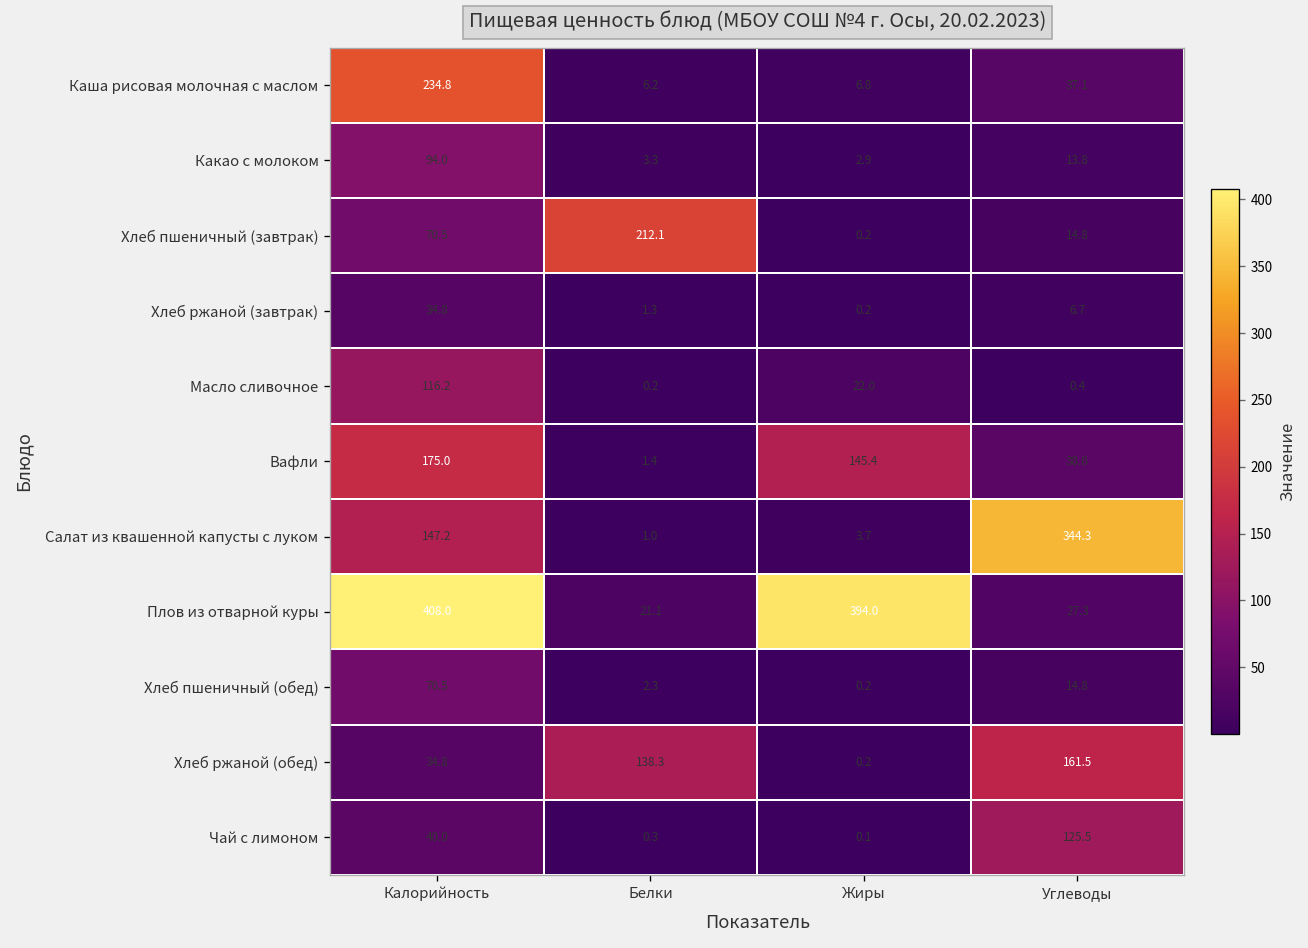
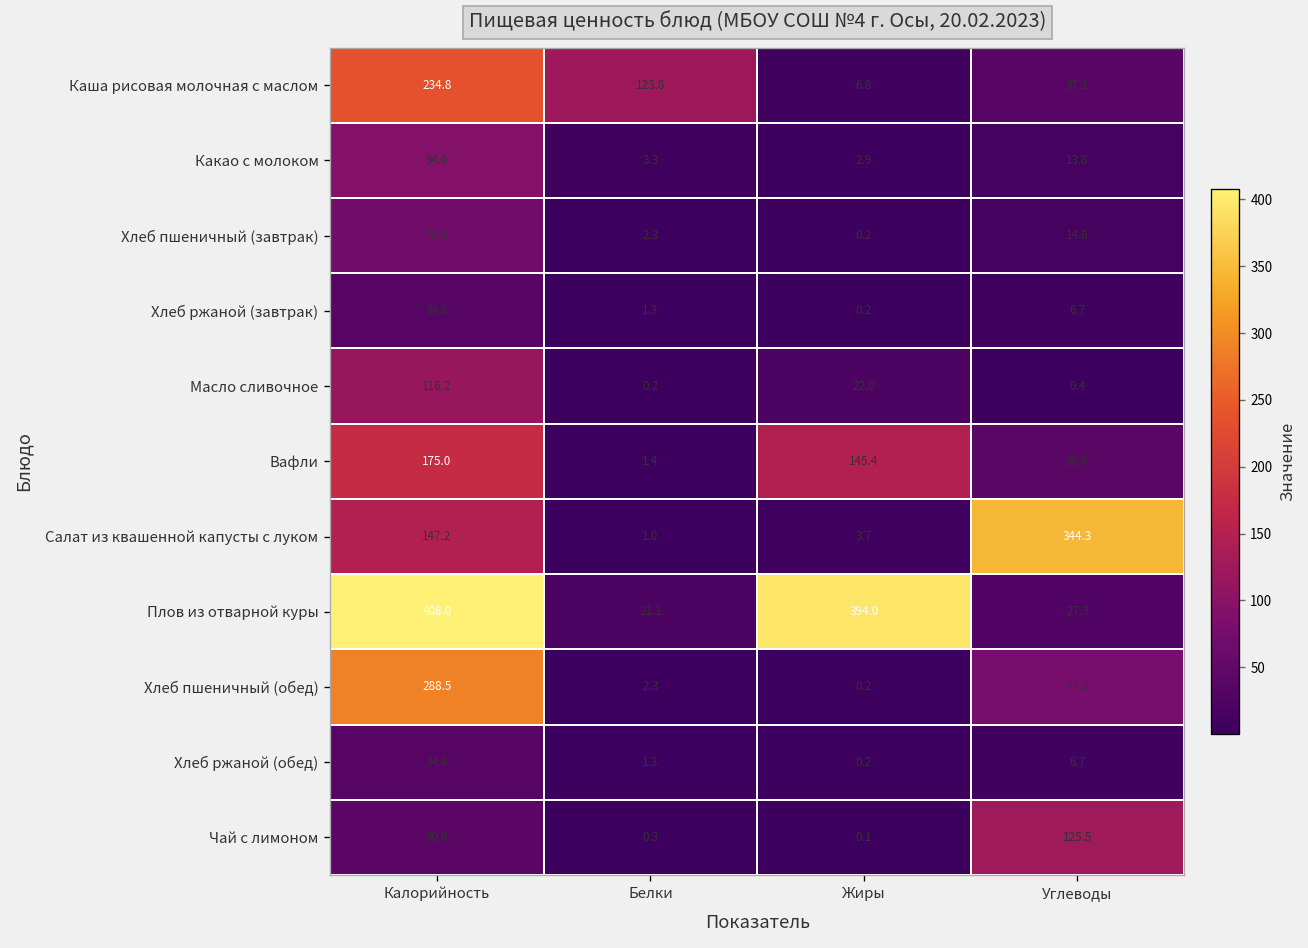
  {
    "Каша рисовая молочная с маслом": {
      "Калорийность": 234.8,
-     "Белки": 6.2,
+     "Белки": 123.8,
      "Жиры": 6.8,
      "Углеводы": 37.1
    },
    "Какао с молоком": {
      "Калорийность": 94.0,
      "Белки": 3.3,
      "Жиры": 2.9,
      "Углеводы": 13.8
    },
    "Хлеб пшеничный (завтрак)": {
      "Калорийность": 70.5,
-     "Белки": 212.1,
+     "Белки": 2.3,
      "Жиры": 0.2,
      "Углеводы": 14.8
    },
    "Хлеб ржаной (завтрак)": {
      "Калорийность": 34.8,
      "Белки": 1.3,
      "Жиры": 0.2,
      "Углеводы": 6.7
    },
    "Масло сливочное": {
      "Калорийность": 116.2,
      "Белки": 0.2,
      "Жиры": 22.0,
      "Углеводы": 0.4
    },
    "Вафли": {
      "Калорийность": 175.0,
      "Белки": 1.4,
      "Жиры": 145.4,
      "Углеводы": 38.6
    },
    "Салат из квашенной капусты с луком": {
      "Калорийность": 147.2,
      "Белки": 1.0,
      "Жиры": 3.7,
      "Углеводы": 344.3
    },
    "Плов из отварной куры": {
      "Калорийность": 408.0,
      "Белки": 21.1,
      "Жиры": 394.0,
      "Углеводы": 27.3
    },
    "Хлеб пшеничный (обед)": {
-     "Калорийность": 70.5,
+     "Калорийность": 288.5,
      "Белки": 2.3,
      "Жиры": 0.2,
-     "Углеводы": 14.8
+     "Углеводы": 77.9
    },
    "Хлеб ржаной (обед)": {
      "Калорийность": 34.8,
-     "Белки": 138.3,
+     "Белки": 1.3,
      "Жиры": 0.2,
-     "Углеводы": 161.5
+     "Углеводы": 6.7
    },
    "Чай с лимоном": {
      "Калорийность": 40.0,
      "Белки": 0.3,
      "Жиры": 0.1,
      "Углеводы": 125.5
    }
  }
